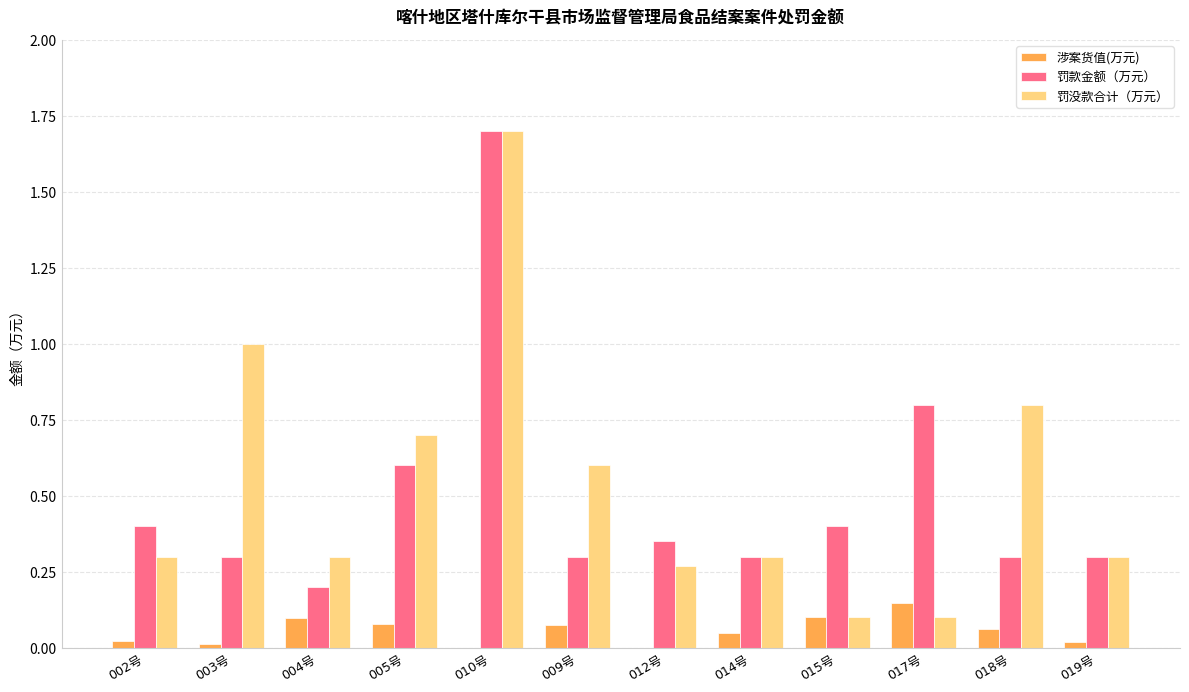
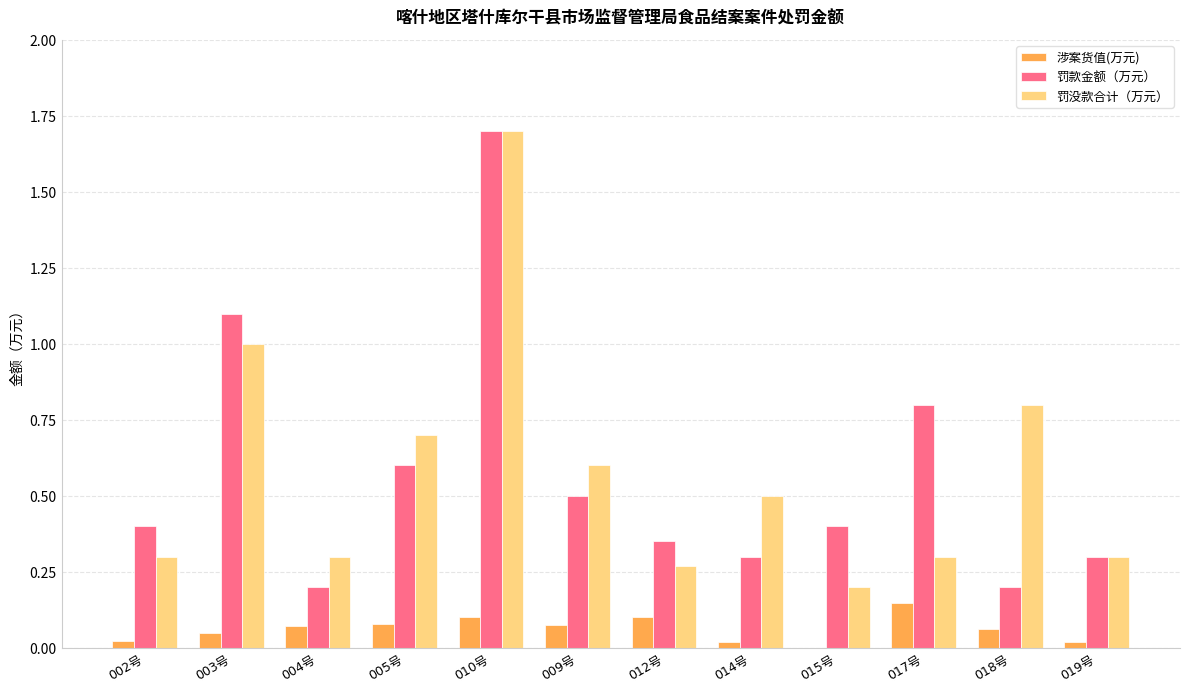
  {
    "涉案货值(万元)": {
      "002号": 0.02,
-     "003号": 0.01,
-     "004号": 0.10,
+     "003号": 0.05,
+     "004号": 0.07,
      "005号": 0.08,
-     "010号": 0.0,
+     "010号": 0.1,
      "009号": 0.07,
-     "012号": 0.0,
-     "014号": 0.05,
-     "015号": 0.1,
+     "012号": 0.1,
+     "014号": 0.02,
+     "015号": 0.0,
      "017号": 0.15,
      "018号": 0.06,
      "019号": 0.02
    },
    "罚款金额（万元）": {
      "002号": 0.4,
-     "003号": 0.3,
+     "003号": 1.1,
      "004号": 0.2,
      "005号": 0.6,
      "010号": 1.7,
-     "009号": 0.3,
+     "009号": 0.5,
      "012号": 0.35,
      "014号": 0.3,
      "015号": 0.4,
      "017号": 0.8,
-     "018号": 0.3,
+     "018号": 0.2,
      "019号": 0.3
    },
    "罚没款合计（万元）": {
      "002号": 0.3,
      "003号": 1.0,
      "004号": 0.3,
      "005号": 0.7,
      "010号": 1.7,
      "009号": 0.6,
      "012号": 0.27,
-     "014号": 0.3,
-     "015号": 0.1,
-     "017号": 0.1,
+     "014号": 0.5,
+     "015号": 0.2,
+     "017号": 0.3,
      "018号": 0.8,
      "019号": 0.3
    }
  }
